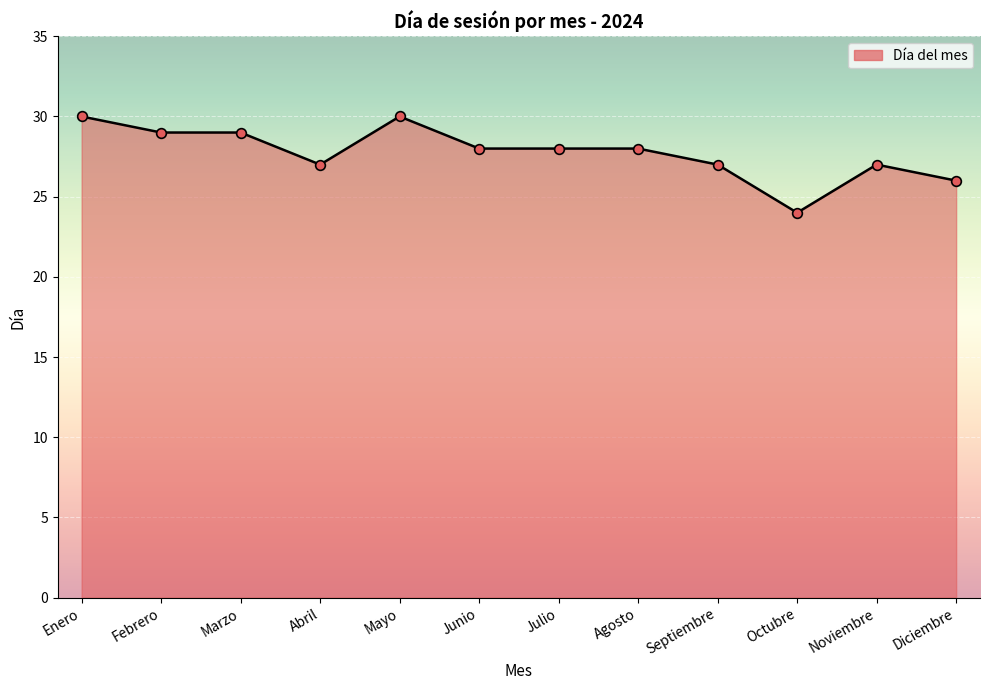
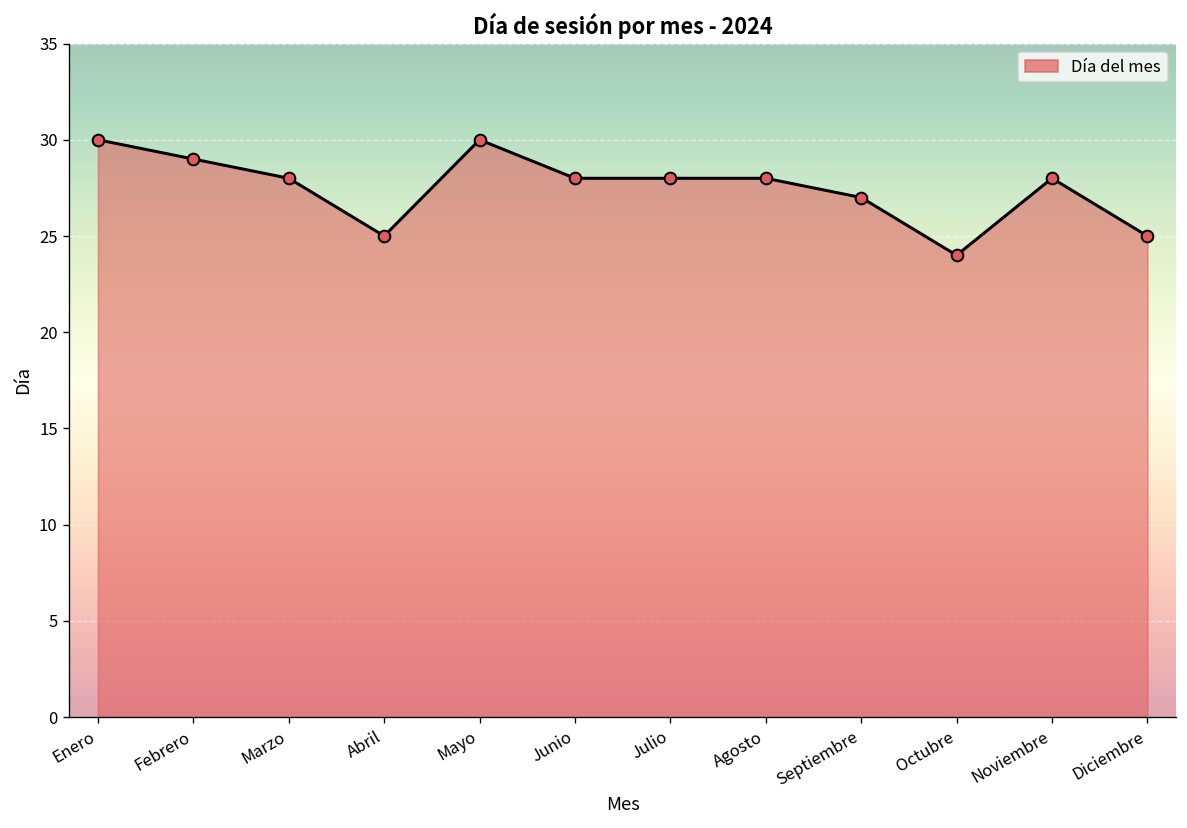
  {
    "Enero": 30,
    "Febrero": 29,
-   "Marzo": 29,
-   "Abril": 27,
+   "Marzo": 28,
+   "Abril": 25,
    "Mayo": 30,
    "Junio": 28,
    "Julio": 28,
    "Agosto": 28,
    "Septiembre": 27,
    "Octubre": 24,
-   "Noviembre": 27,
-   "Diciembre": 26
+   "Noviembre": 28,
+   "Diciembre": 25
  }
